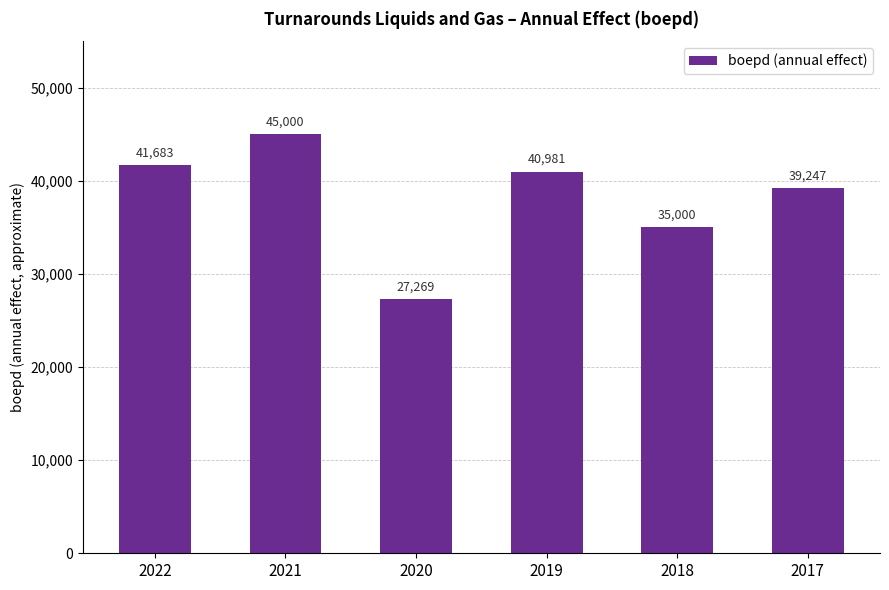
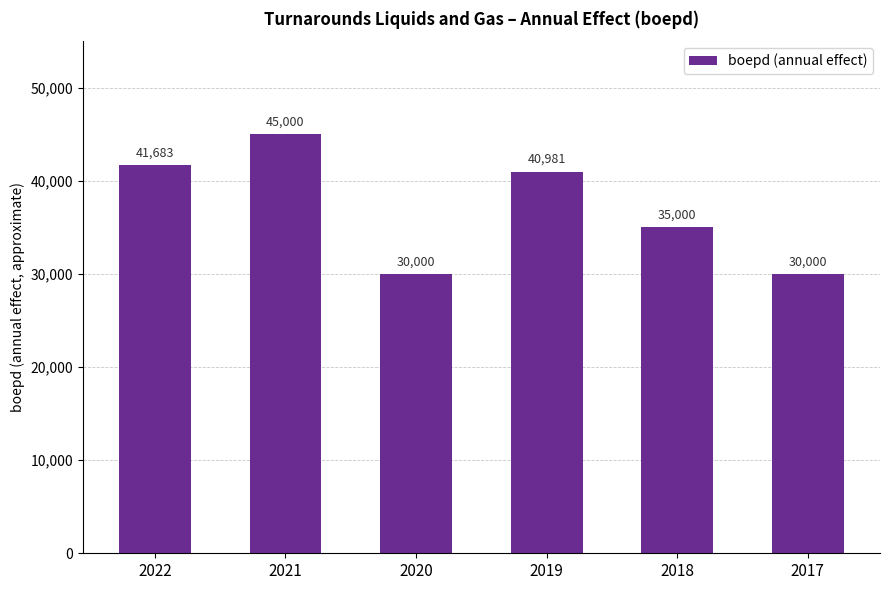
  {
    "2022": "41,683",
    "2021": "45,000",
-   "2020": "27,269",
+   "2020": "30,000",
    "2019": "40,981",
    "2018": "35,000",
-   "2017": "39,247"
+   "2017": "30,000"
  }
